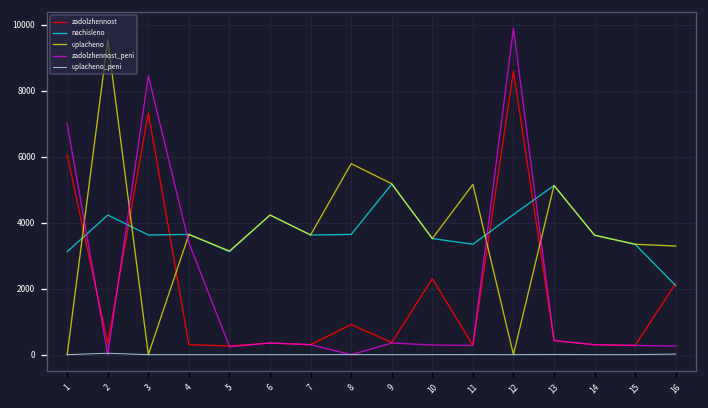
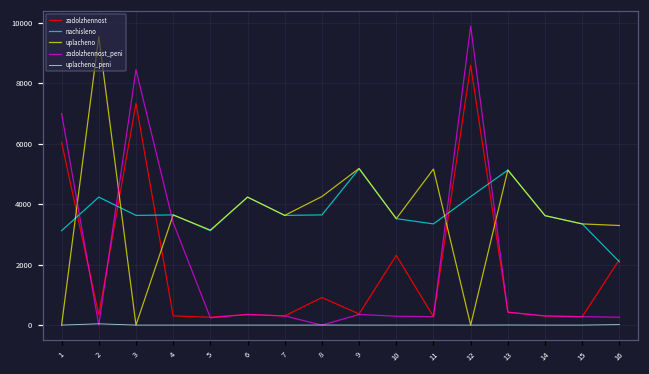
  {
    "zadolzhennost": {
      "1": 6000,
      "2": 300,
      "3": 7300,
      "4": 300,
      "8": 900,
      "10": 2300,
      "12": 8600
    },
    "nachisleno": {
      "1": 3100,
      "2": 4200,
      "3": 3600,
      "8": 3600,
      "11": 3300,
      "12": 4200
    },
    "uplacheno": {
-     "8": 5800,
+     "8": 4300,
      "11": 5200,
      "16": 3300
    },
    "zadolzhennost_peni": {
      "1": 7000,
      "3": 8400,
      "4": 3400,
      "10": 300,
      "12": 9900,
      "16": 300
    },
    "uplacheno_peni": {
      "4": 0,
      "5": 0,
      "6": 0,
      "7": 0,
      "9": 0,
      "10": 0,
      "11": 0,
      "13": 0,
      "14": 0,
      "15": 0,
      "16": 0
    }
  }
